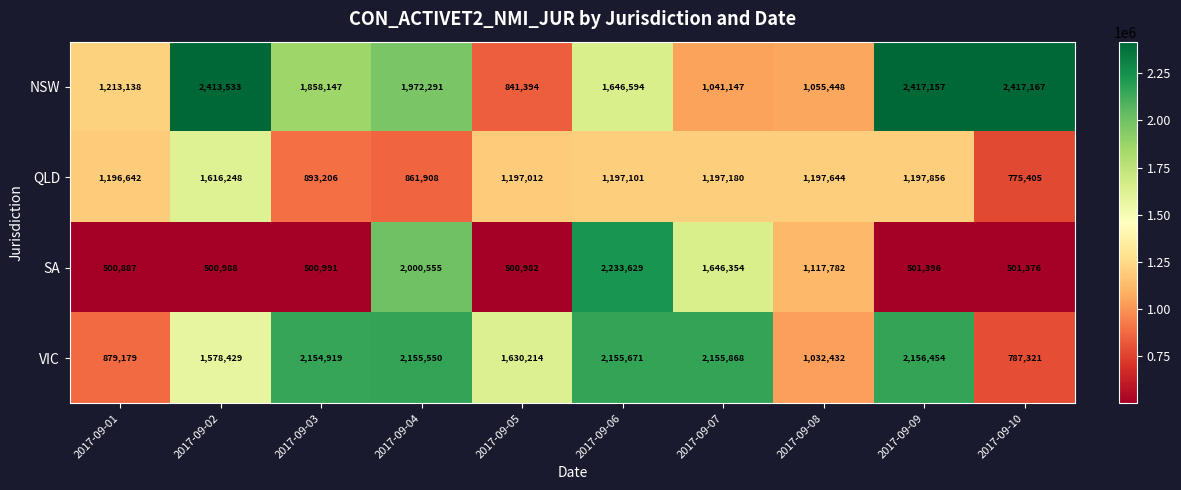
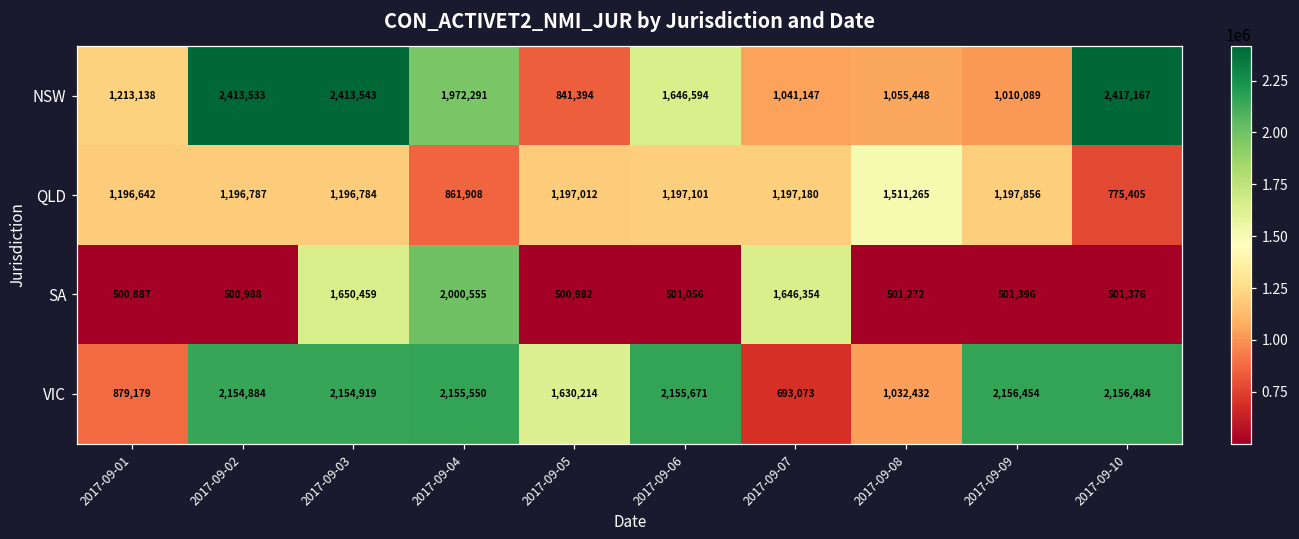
  {
    "NSW": {
      "2017-09-01": "1,213,138",
      "2017-09-02": "2,413,533",
-     "2017-09-03": "1,858,147",
+     "2017-09-03": "2,413,543",
      "2017-09-04": "1,972,291",
      "2017-09-05": "841,394",
      "2017-09-06": "1,646,594",
      "2017-09-07": "1,041,147",
      "2017-09-08": "1,055,448",
-     "2017-09-09": "2,417,157",
+     "2017-09-09": "1,010,089",
      "2017-09-10": "2,417,167"
    },
    "QLD": {
      "2017-09-01": "1,196,642",
-     "2017-09-02": "1,616,248",
-     "2017-09-03": "893,206",
+     "2017-09-02": "1,196,787",
+     "2017-09-03": "1,196,784",
      "2017-09-04": "861,908",
      "2017-09-05": "1,197,012",
      "2017-09-06": "1,197,101",
      "2017-09-07": "1,197,180",
-     "2017-09-08": "1,197,644",
+     "2017-09-08": "1,511,265",
      "2017-09-09": "1,197,856",
      "2017-09-10": "775,405"
    },
    "SA": {
      "2017-09-01": "500,887",
      "2017-09-02": "500,988",
-     "2017-09-03": "500,991",
+     "2017-09-03": "1,650,459",
      "2017-09-04": "2,000,555",
      "2017-09-05": "500,982",
-     "2017-09-06": "2,233,629",
+     "2017-09-06": "501,056",
      "2017-09-07": "1,646,354",
-     "2017-09-08": "1,117,782",
+     "2017-09-08": "501,272",
      "2017-09-09": "501,396",
      "2017-09-10": "501,376"
    },
    "VIC": {
      "2017-09-01": "879,179",
-     "2017-09-02": "1,578,429",
+     "2017-09-02": "2,154,884",
      "2017-09-03": "2,154,919",
      "2017-09-04": "2,155,550",
      "2017-09-05": "1,630,214",
      "2017-09-06": "2,155,671",
-     "2017-09-07": "2,155,868",
+     "2017-09-07": "693,073",
      "2017-09-08": "1,032,432",
      "2017-09-09": "2,156,454",
-     "2017-09-10": "787,321"
+     "2017-09-10": "2,156,484"
    }
  }
